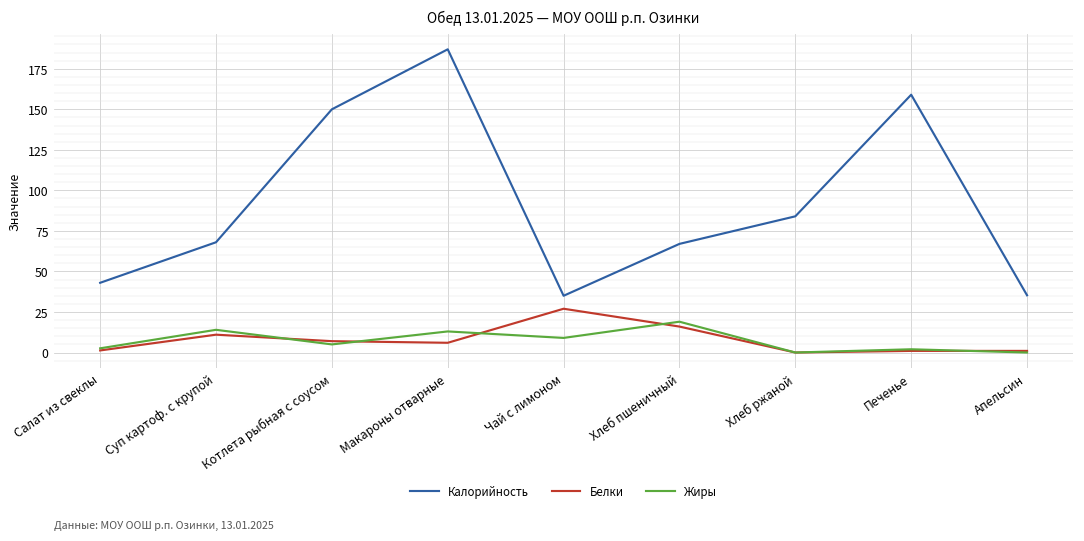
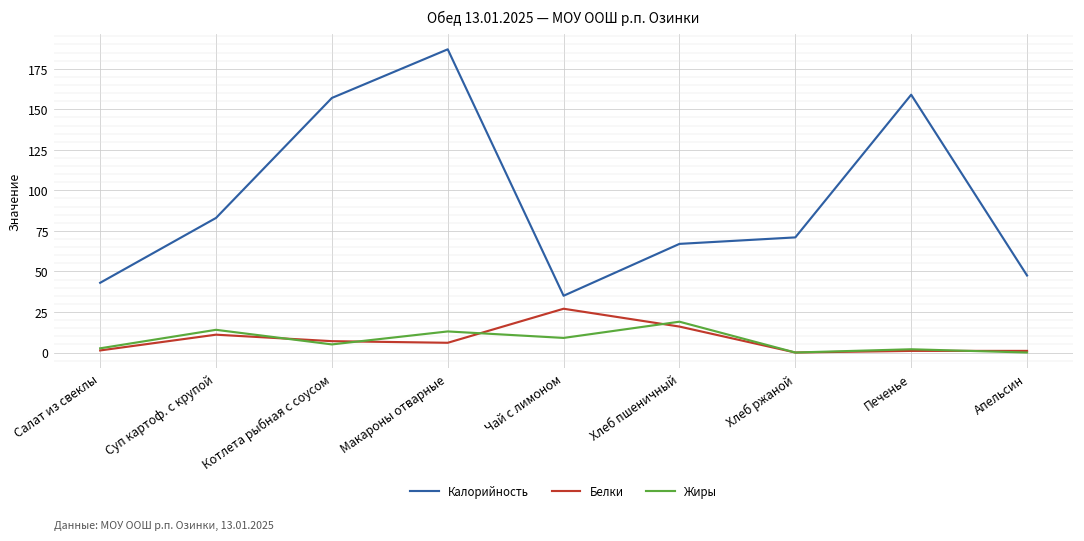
  {
    "Калорийность": {
      "Салат из свеклы": 43,
-     "Суп картоф. с крупой": 68,
-     "Котлета рыбная с соусом": 150,
+     "Суп картоф. с крупой": 83,
+     "Котлета рыбная с соусом": 157,
      "Макароны отварные": 187,
      "Чай с лимоном": 35,
      "Хлеб пшеничный": 67,
-     "Хлеб ржаной": 84,
+     "Хлеб ржаной": 71,
      "Печенье": 159,
-     "Апельсин": 35
+     "Апельсин": 48
    },
    "Белки": {
      "Суп картоф. с крупой": 11,
      "Котлета рыбная с соусом": 7,
      "Макароны отварные": 6,
      "Чай с лимоном": 27,
      "Хлеб пшеничный": 16
    },
    "Жиры": {
      "Суп картоф. с крупой": 14,
      "Котлета рыбная с соусом": 5,
      "Макароны отварные": 13,
      "Чай с лимоном": 9,
      "Хлеб пшеничный": 19
    }
  }
